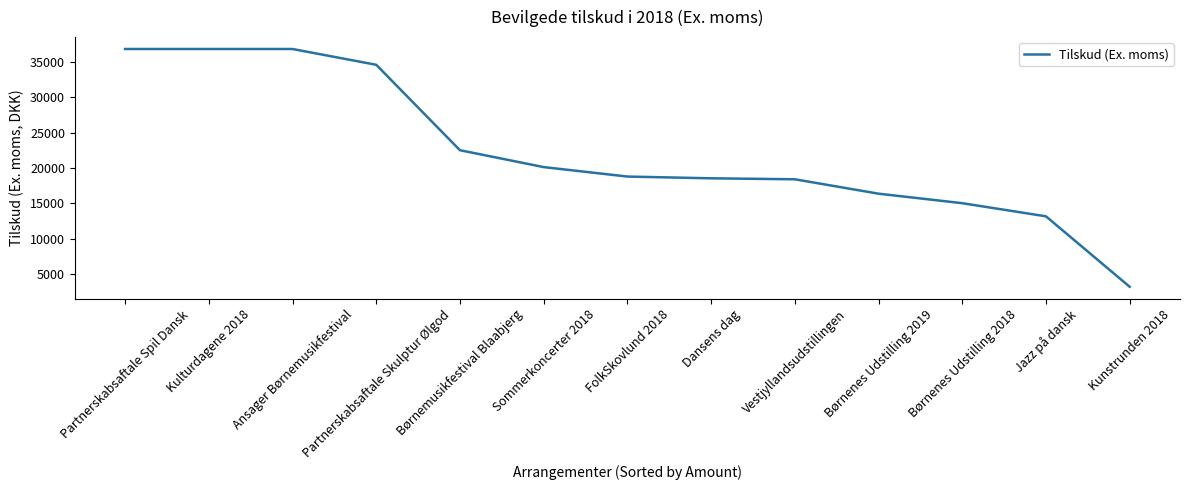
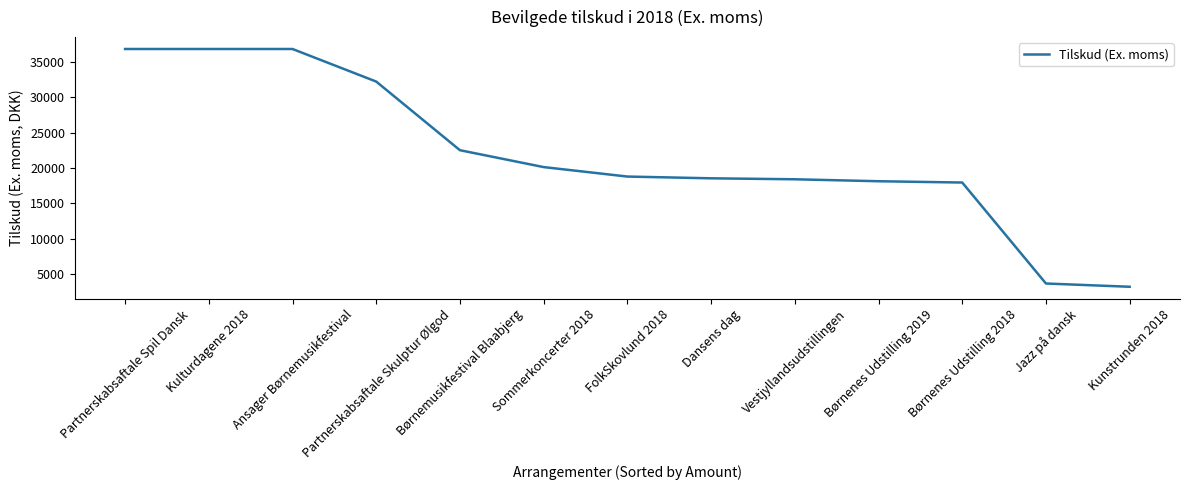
  {
    "Partnerskabsaftale Spil Dansk": 37000,
    "Kulturdagene 2018": 37000,
    "Ansager Børnemusikfestival": 37000,
-   "Partnerskabsaftale Skulptur Ølgod": 35000,
+   "Partnerskabsaftale Skulptur Ølgod": 32000,
    "Børnemusikfestival Blaabjerg": 23000,
    "Sommerkoncerter 2018": 20000,
    "FolkSkovlund 2018": 19000,
    "Dansens dag": 19000,
    "Vestjyllandsudstillingen": 18000,
-   "Børnenes Udstilling 2019": 16000,
-   "Børnenes Udstilling 2018": 15000,
-   "Jazz på dansk": 13000,
+   "Børnenes Udstilling 2019": 18000,
+   "Børnenes Udstilling 2018": 18000,
+   "Jazz på dansk": 4000,
    "Kunstrunden 2018": 3000
  }
